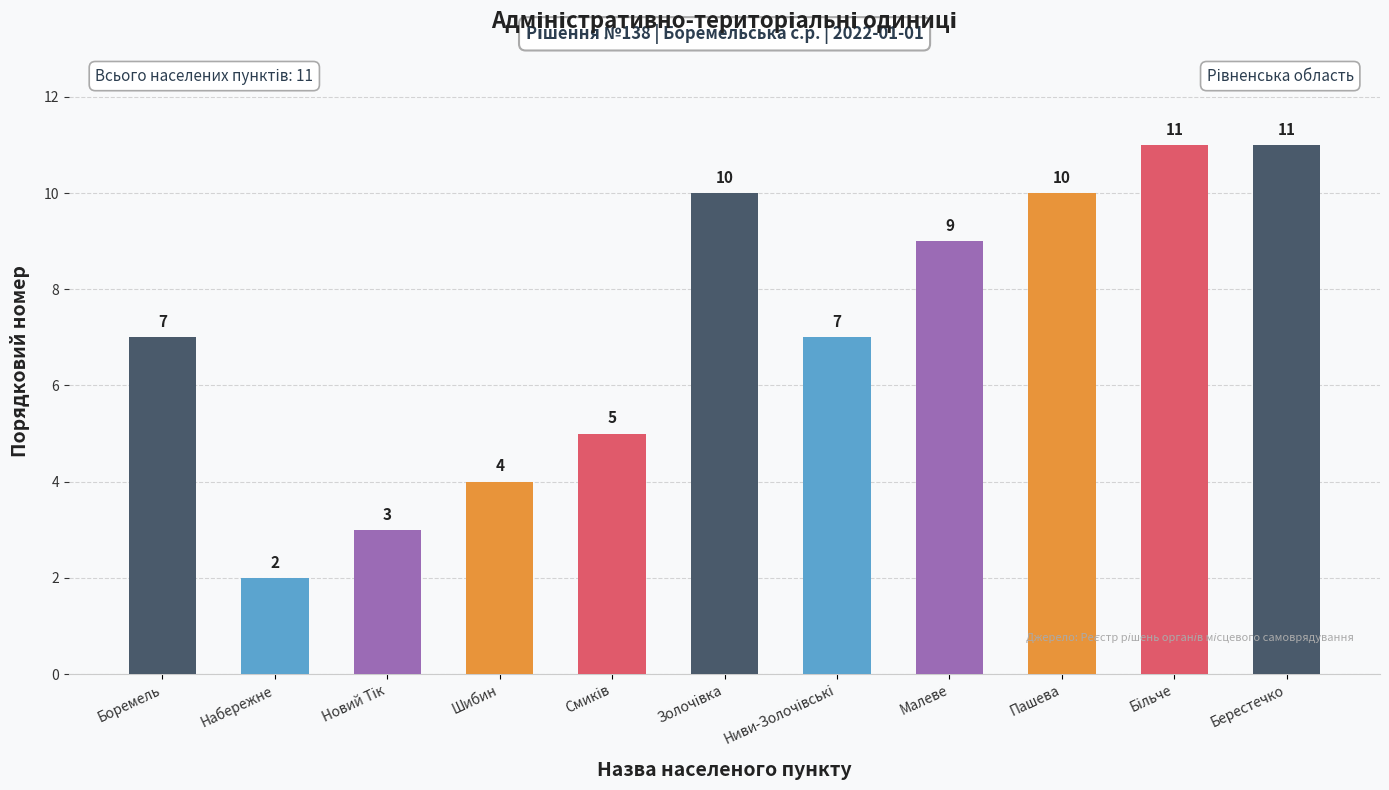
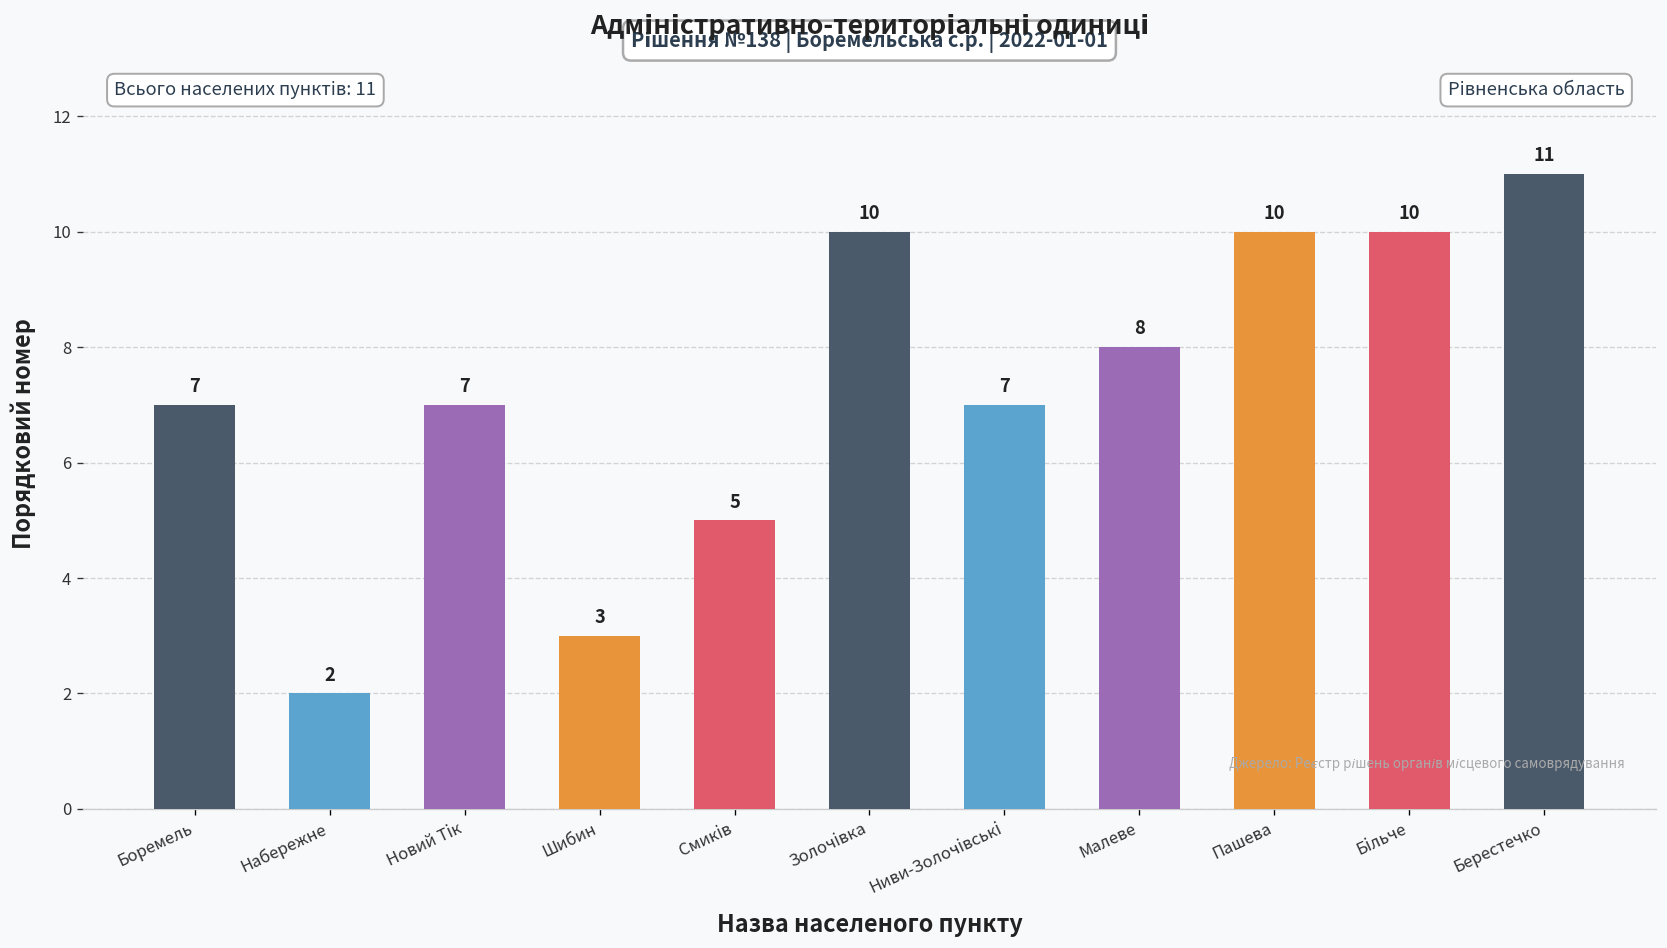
  {
    "Боремель": 7,
    "Набережне": 2,
-   "Новий Тік": 3,
-   "Шибин": 4,
+   "Новий Тік": 7,
+   "Шибин": 3,
    "Смиків": 5,
    "Золочівка": 10,
    "Ниви-Золочівські": 7,
-   "Малеве": 9,
+   "Малеве": 8,
    "Пашева": 10,
-   "Більче": 11,
+   "Більче": 10,
    "Берестечко": 11
  }
